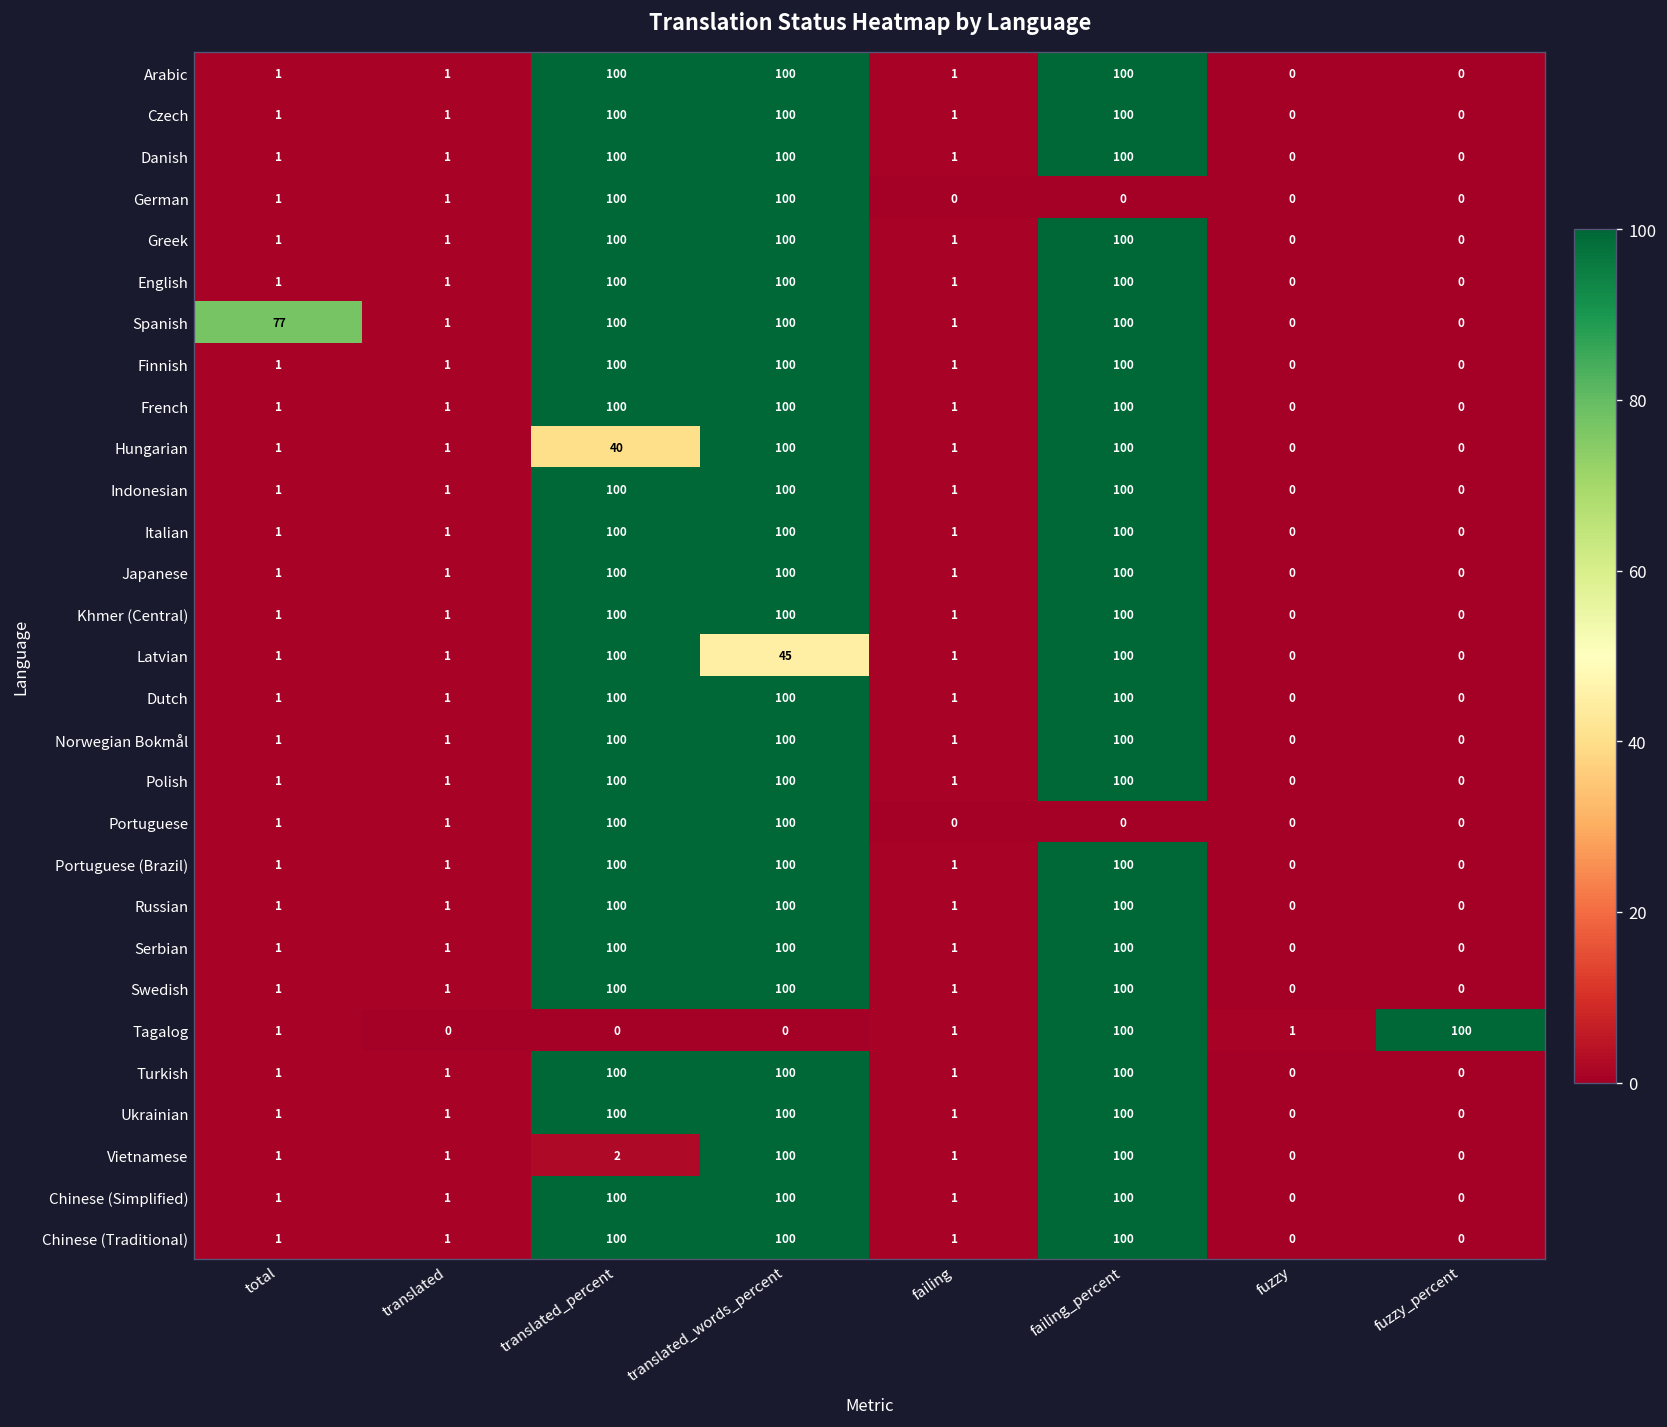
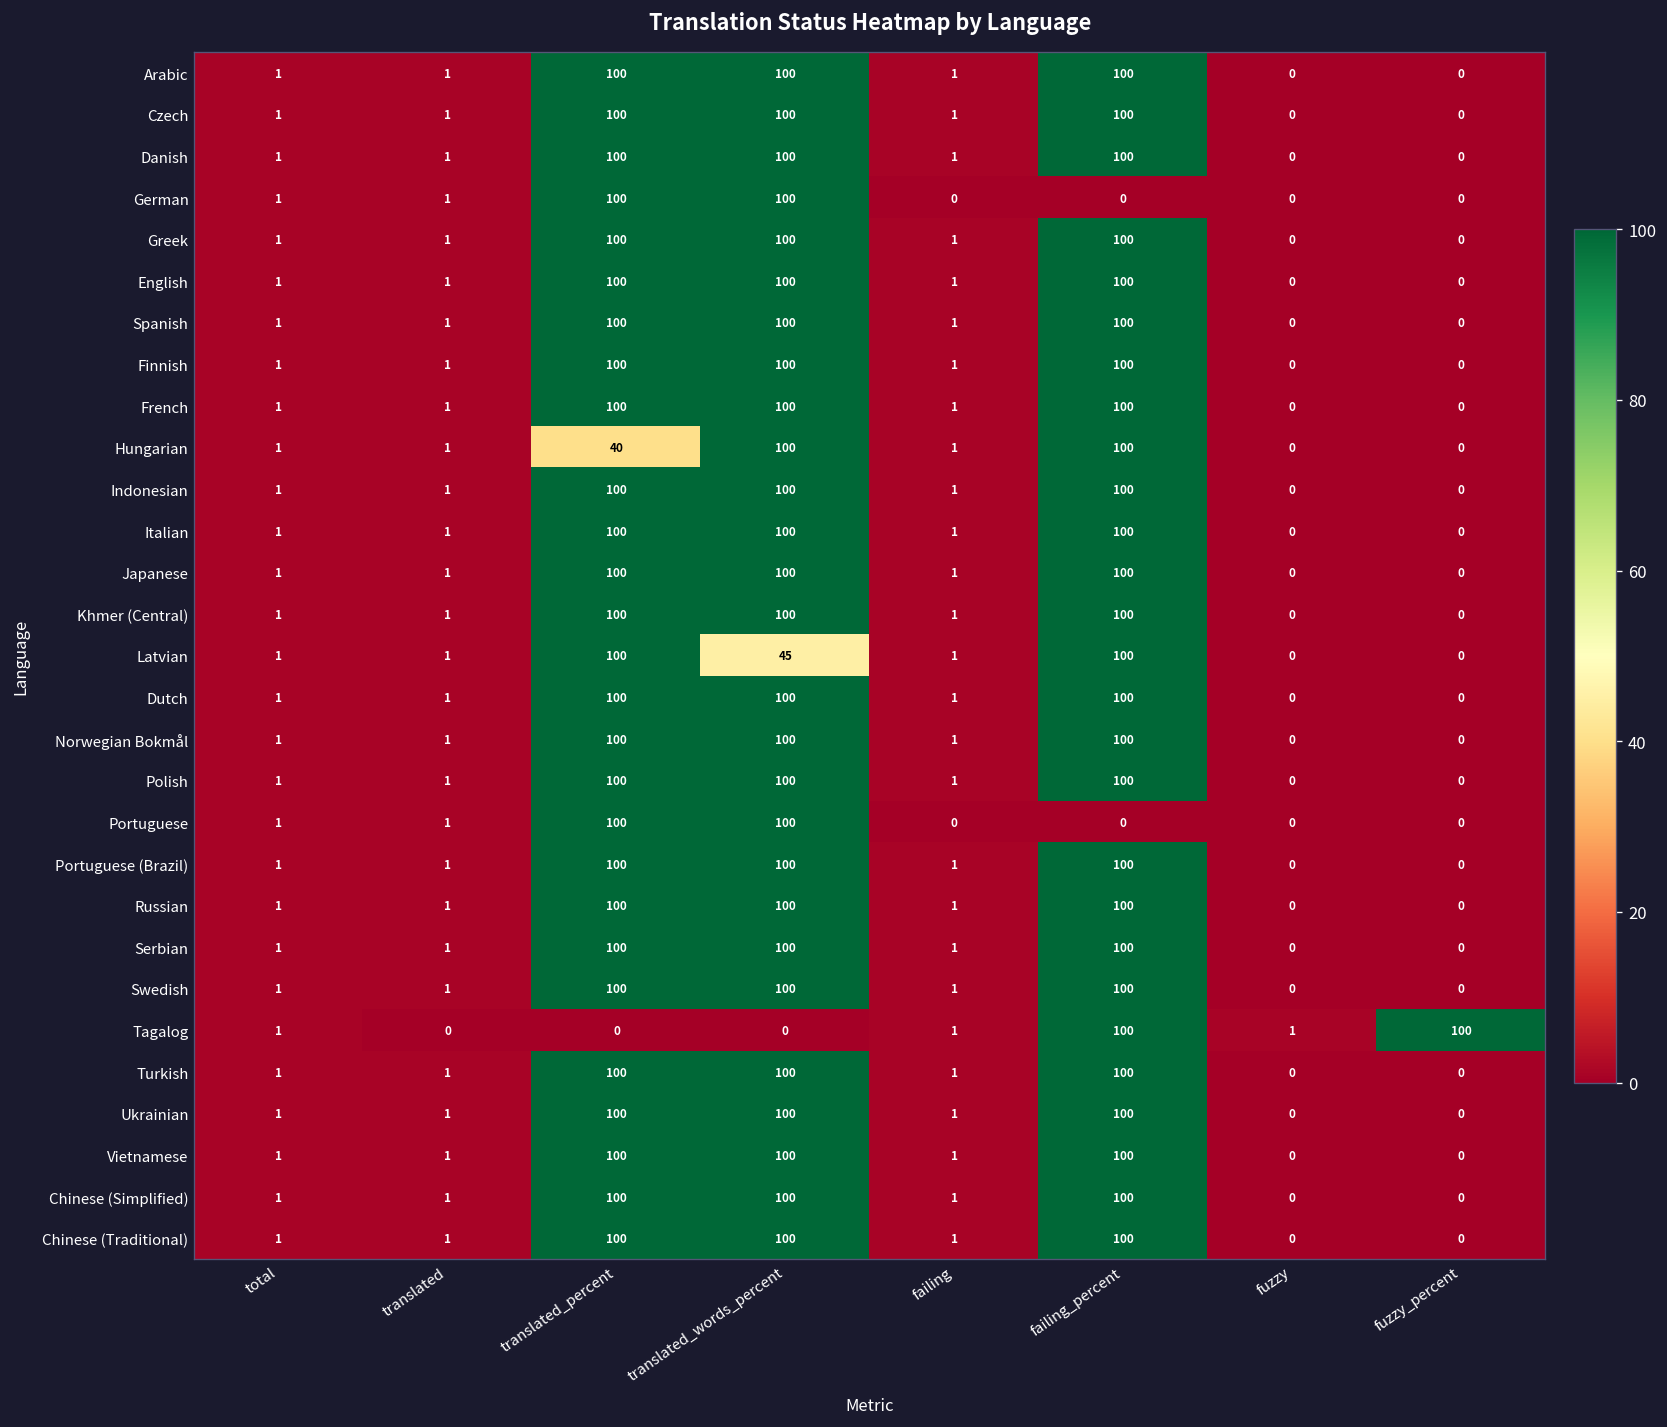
  {
    "Spanish": {
-     "total": 77,
+     "total": 1,
      "translated": 1,
      "translated_percent": 100,
      "translated_words_percent": 100,
      "failing": 1,
      "failing_percent": 100,
      "fuzzy": 0,
      "fuzzy_percent": 0
    },
    "Vietnamese": {
      "total": 1,
      "translated": 1,
-     "translated_percent": 2,
+     "translated_percent": 100,
      "translated_words_percent": 100,
      "failing": 1,
      "failing_percent": 100,
      "fuzzy": 0,
      "fuzzy_percent": 0
    }
  }
